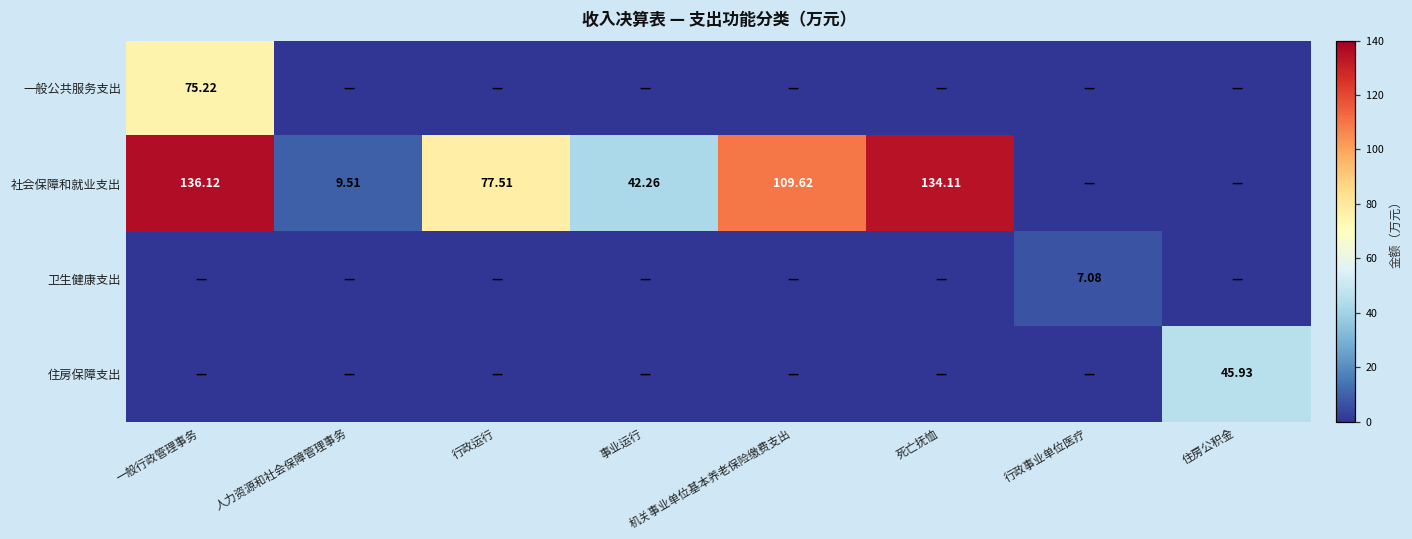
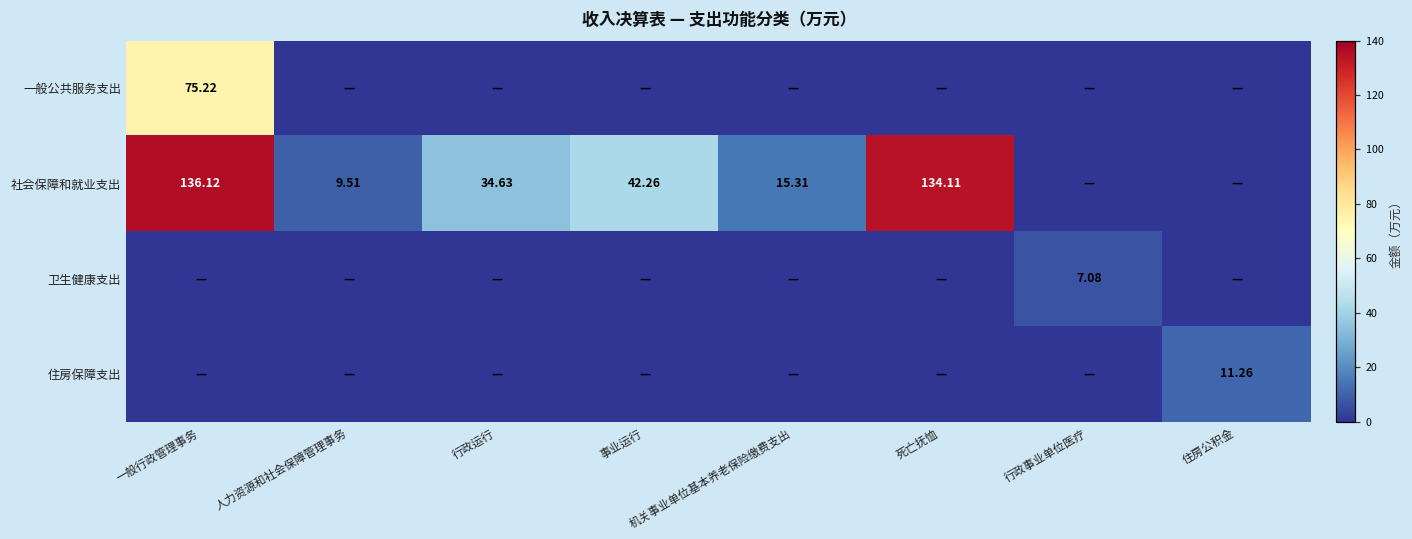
  {
    "一般公共服务支出": {
      "一般行政管理事务": 75.22
    },
    "社会保障和就业支出": {
      "一般行政管理事务": 136.12,
      "人力资源和社会保障管理事务": 9.51,
-     "行政运行": 77.51,
+     "行政运行": 34.63,
      "事业运行": 42.26,
-     "机关事业单位基本养老保险缴费支出": 109.62,
+     "机关事业单位基本养老保险缴费支出": 15.31,
      "死亡抚恤": 134.11
    },
    "卫生健康支出": {
      "行政事业单位医疗": 7.08
    },
    "住房保障支出": {
-     "住房公积金": 45.93
+     "住房公积金": 11.26
    }
  }
